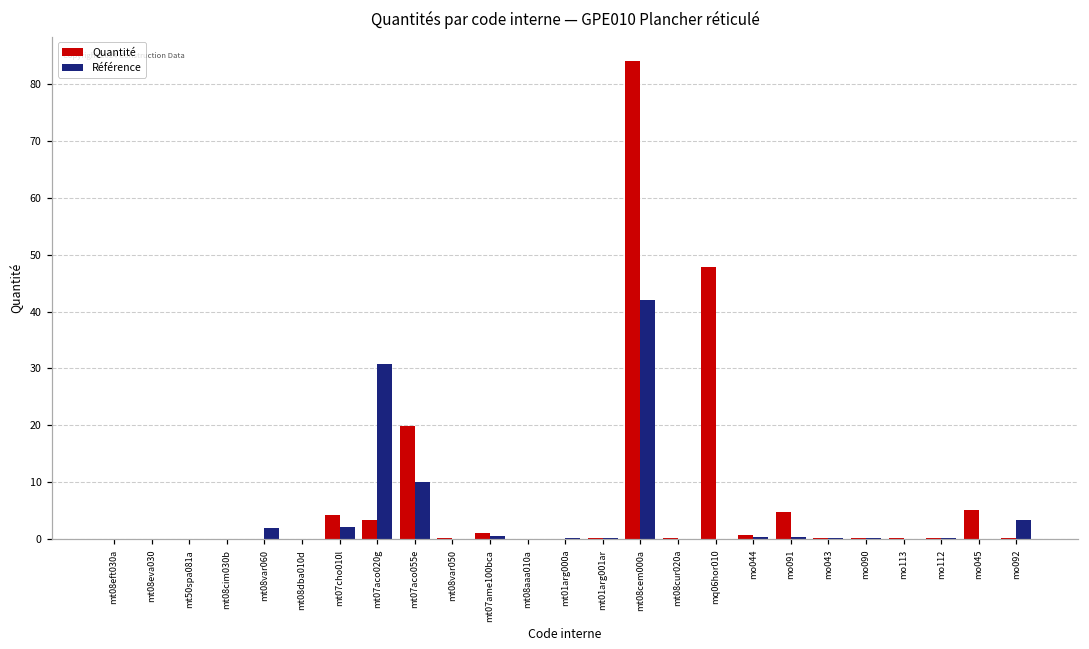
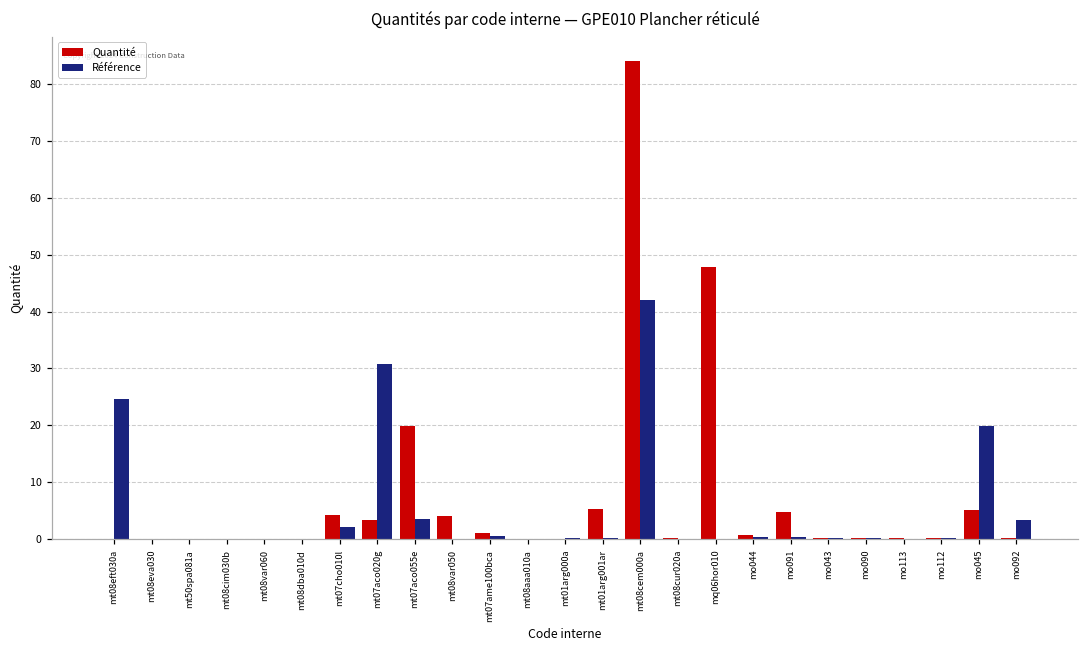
  {
    "Quantité": {
      "mt07cho010l": 4,
      "mt07aco020g": 3,
      "mt07aco055e": 20,
-     "mt08var050": 0,
+     "mt08var050": 4,
      "mt07ame100bca": 1,
-     "mt01arg001ar": 0,
+     "mt01arg001ar": 5,
      "mt08cem000a": 84,
      "mq06hor010": 48,
      "mo044": 1,
      "mo091": 5,
      "mo045": 5
    },
    "Référence": {
-     "mt08eft030a": 0,
-     "mt08var060": 2,
+     "mt08eft030a": 25,
+     "mt08var060": 0,
      "mt07cho010l": 2,
      "mt07aco020g": 31,
-     "mt07aco055e": 10,
+     "mt07aco055e": 4,
      "mt07ame100bca": 1,
      "mt08cem000a": 42,
-     "mo045": 0,
+     "mo045": 20,
      "mo092": 3
    }
  }
